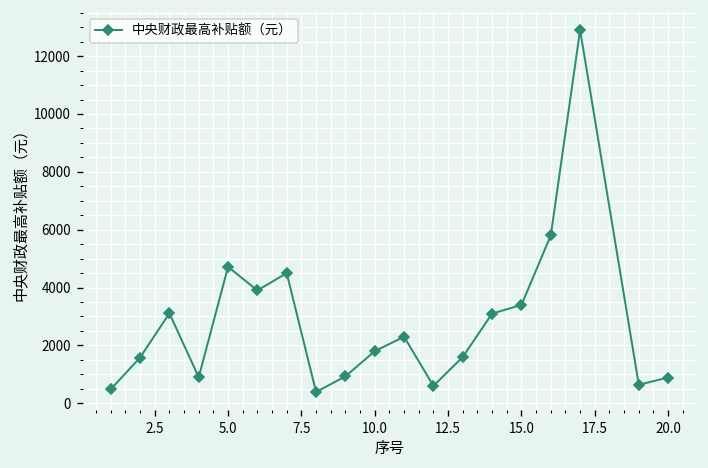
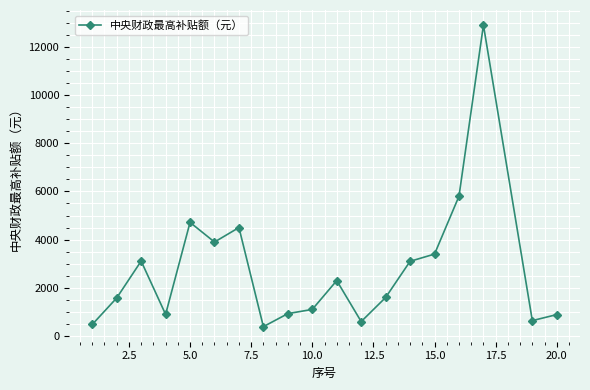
  {
    "5.0": 4700,
-   "10.0": 1800,
+   "10.0": 1100,
    "15.0": 3400,
    "20.0": 900
  }
